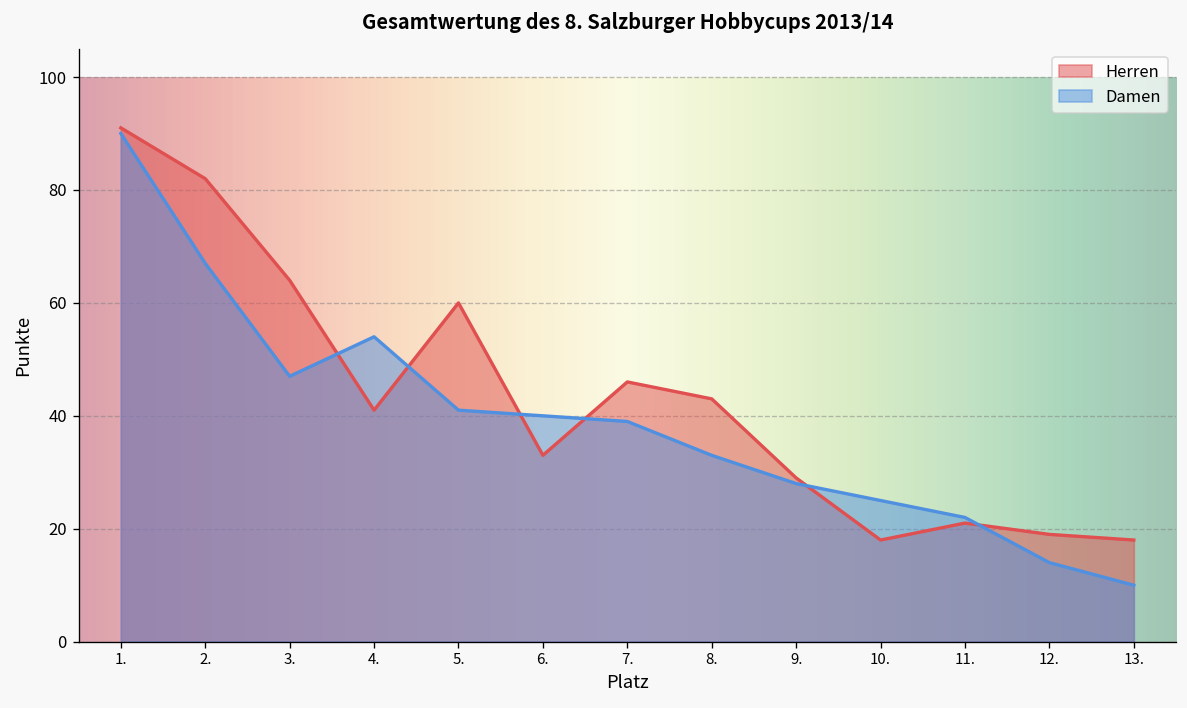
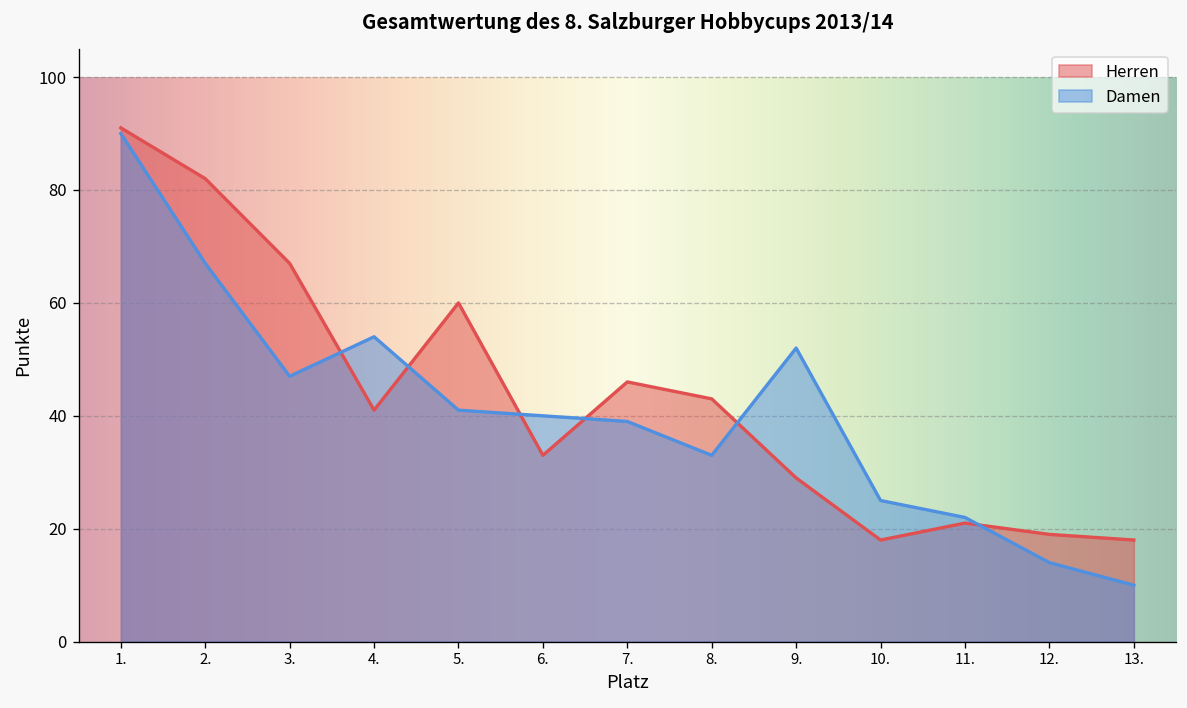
  {
    "Herren": {
      "1.": 91,
      "2.": 82,
-     "3.": 64,
+     "3.": 67,
      "4.": 41,
      "5.": 60,
      "6.": 33,
      "7.": 46,
      "8.": 43,
      "9.": 29,
      "10.": 18,
      "11.": 21,
      "12.": 19,
      "13.": 18
    },
    "Damen": {
      "1.": 90,
      "2.": 67,
      "3.": 47,
      "4.": 54,
      "5.": 41,
      "6.": 40,
      "7.": 39,
      "8.": 33,
-     "9.": 28,
+     "9.": 52,
      "10.": 25,
      "11.": 22,
      "12.": 14,
      "13.": 10
    }
  }
